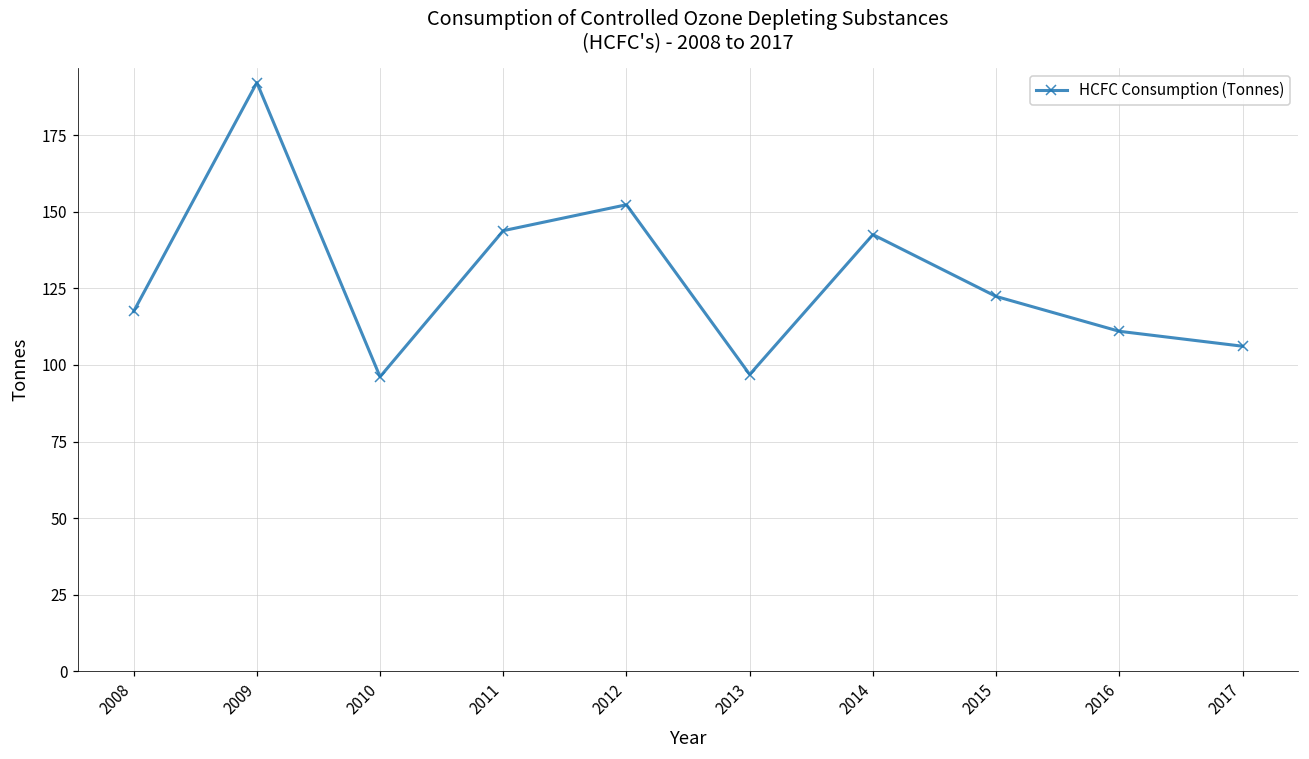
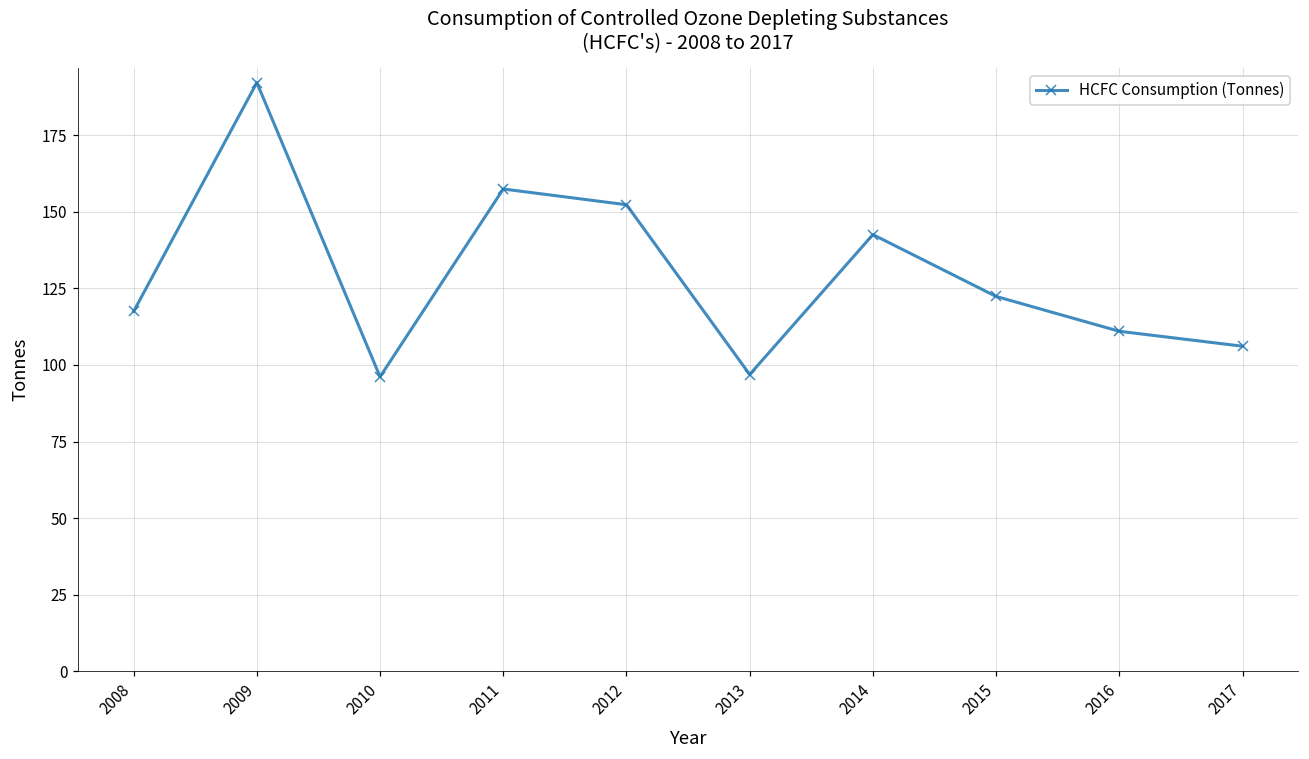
  {
    "2008": 117,
    "2009": 192,
    "2010": 96,
-   "2011": 144,
+   "2011": 157,
    "2012": 152,
    "2013": 97,
    "2014": 143,
    "2015": 122,
    "2016": 111,
    "2017": 106
  }
